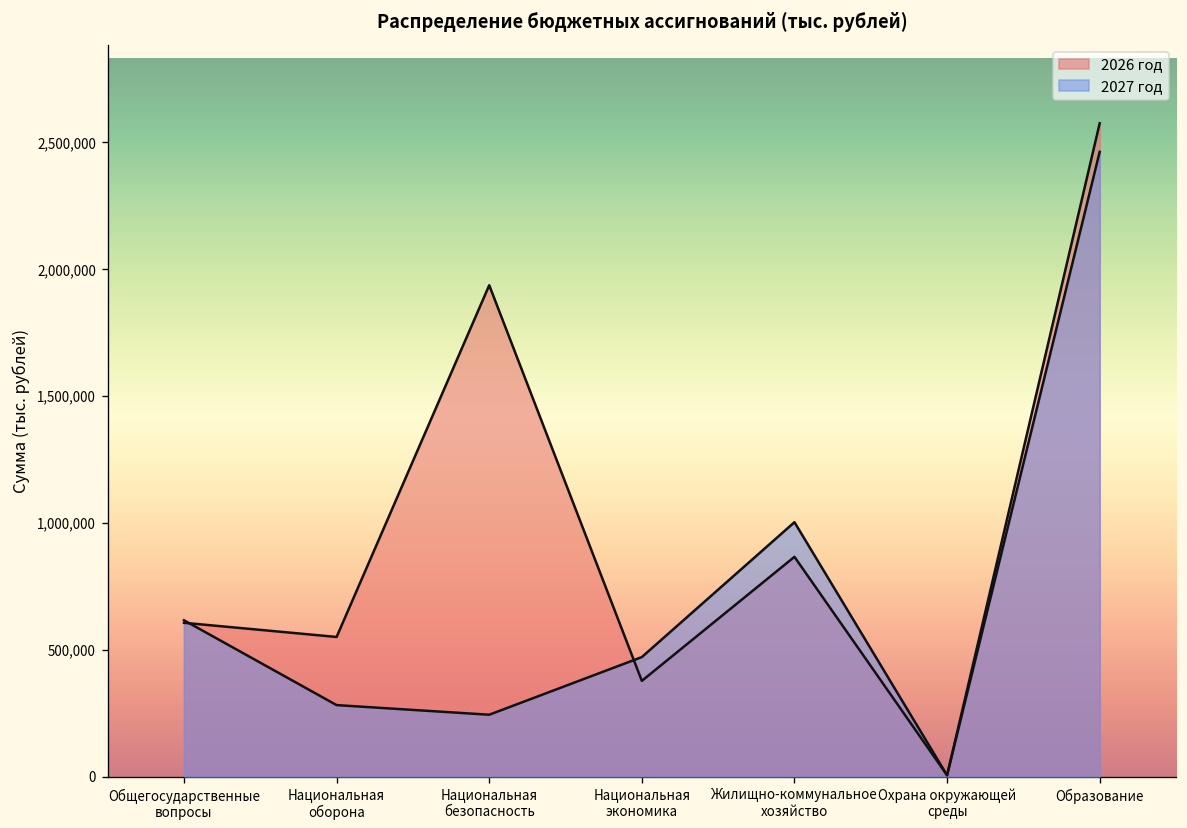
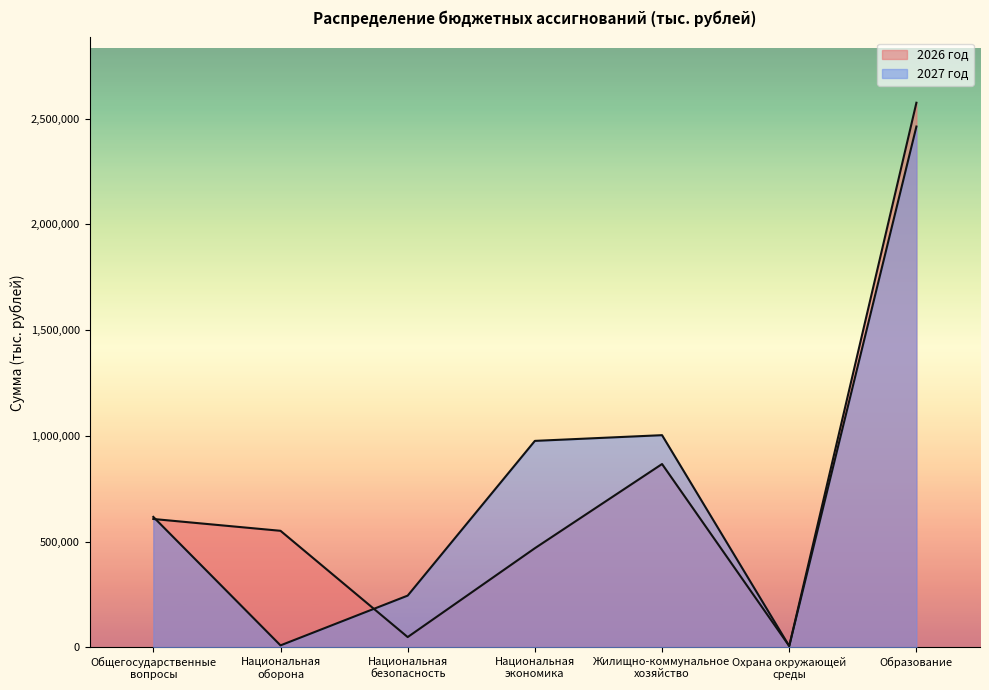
  {
    "2026 год": {
      "Национальная оборона": "550,000",
-     "Национальная безопасность": "1,940,000",
-     "Национальная экономика": "380,000",
+     "Национальная безопасность": "50,000",
+     "Национальная экономика": "470,000",
      "Жилищно-коммунальное хозяйство": "870,000",
      "Образование": "2,580,000"
    },
    "2027 год": {
-     "Национальная оборона": "280,000",
+     "Национальная оборона": "10,000",
      "Национальная безопасность": "240,000",
-     "Национальная экономика": "470,000",
+     "Национальная экономика": "980,000",
      "Жилищно-коммунальное хозяйство": "1,000,000",
      "Образование": "2,460,000"
    }
  }
